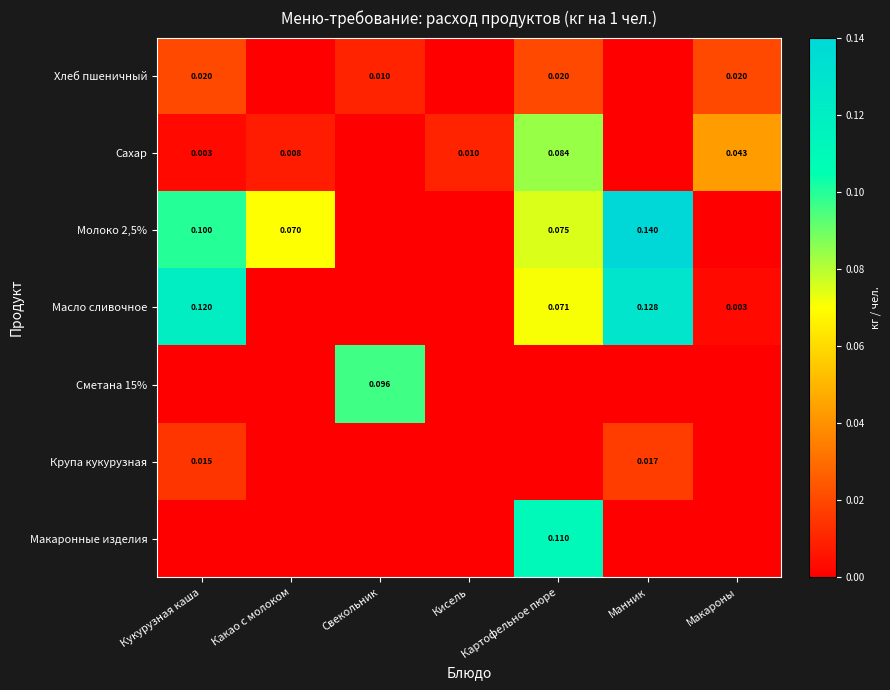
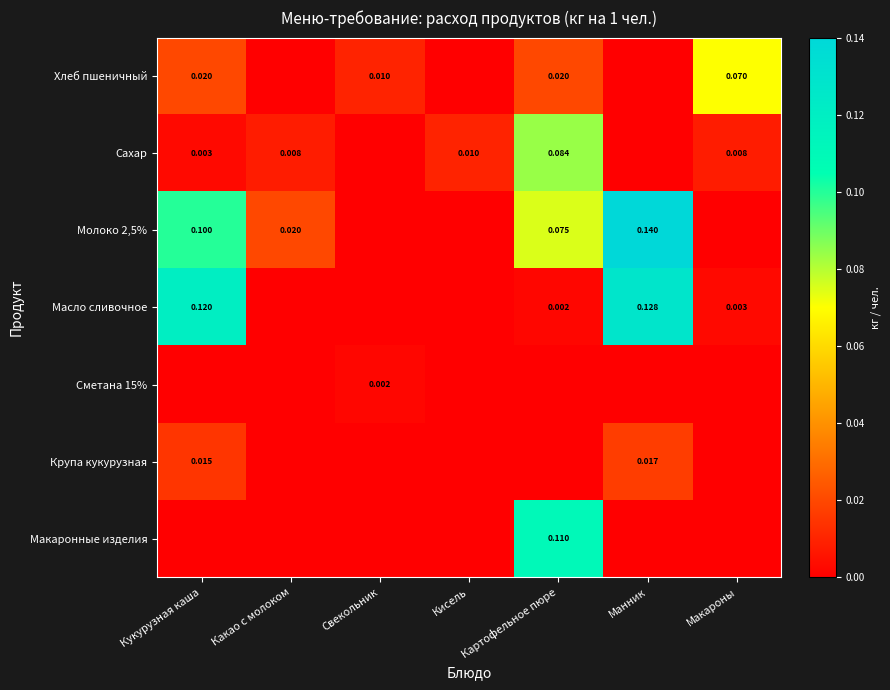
  {
    "Хлеб пшеничный": {
      "Кукурузная каша": 0.020,
      "Свекольник": 0.010,
      "Картофельное пюре": 0.020,
-     "Макароны": 0.020
+     "Макароны": 0.070
    },
    "Сахар": {
      "Кукурузная каша": 0.003,
      "Какао с молоком": 0.008,
      "Кисель": 0.010,
      "Картофельное пюре": 0.084,
-     "Макароны": 0.043
+     "Макароны": 0.008
    },
    "Молоко 2,5%": {
      "Кукурузная каша": 0.100,
-     "Какао с молоком": 0.070,
+     "Какао с молоком": 0.020,
      "Картофельное пюре": 0.075,
      "Манник": 0.140
    },
    "Масло сливочное": {
      "Кукурузная каша": 0.120,
-     "Картофельное пюре": 0.071,
+     "Картофельное пюре": 0.002,
      "Манник": 0.128,
      "Макароны": 0.003
    },
    "Сметана 15%": {
-     "Свекольник": 0.096
+     "Свекольник": 0.002
    },
    "Крупа кукурузная": {
      "Кукурузная каша": 0.015,
      "Манник": 0.017
    },
    "Макаронные изделия": {
      "Картофельное пюре": 0.110
    }
  }
